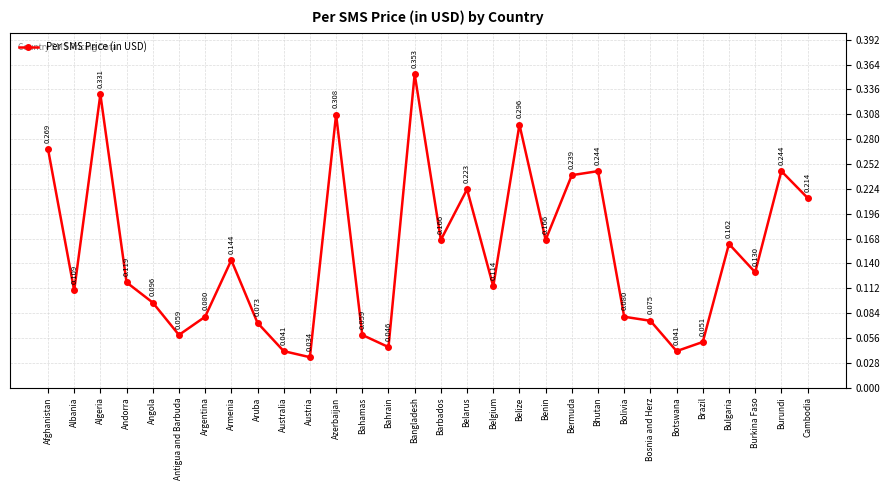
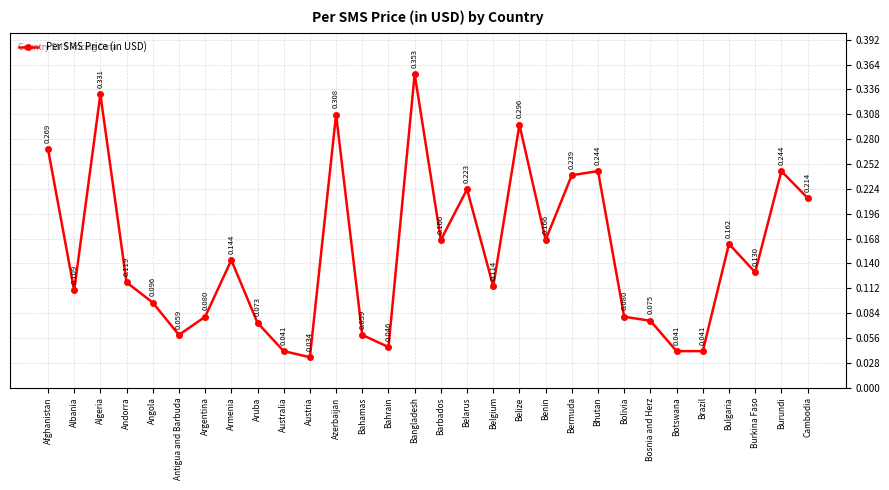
  {
    "Afghanistan": 0.269,
    "Albania": 0.109,
    "Algeria": 0.331,
    "Andorra": 0.119,
    "Angola": 0.096,
    "Antigua and Barbuda": 0.059,
    "Argentina": 0.080,
    "Armenia": 0.144,
    "Aruba": 0.073,
    "Australia": 0.041,
    "Austria": 0.034,
    "Azerbaijan": 0.308,
    "Bahamas": 0.059,
    "Bahrain": 0.046,
    "Bangladesh": 0.353,
    "Barbados": 0.166,
    "Belarus": 0.223,
    "Belgium": 0.114,
    "Belize": 0.296,
    "Benin": 0.166,
    "Bermuda": 0.239,
    "Bhutan": 0.244,
    "Bolivia": 0.080,
    "Bosnia and Herz": 0.075,
    "Botswana": 0.041,
-   "Brazil": 0.051,
+   "Brazil": 0.041,
    "Bulgaria": 0.162,
    "Burkina Faso": 0.130,
    "Burundi": 0.244,
    "Cambodia": 0.214
  }
